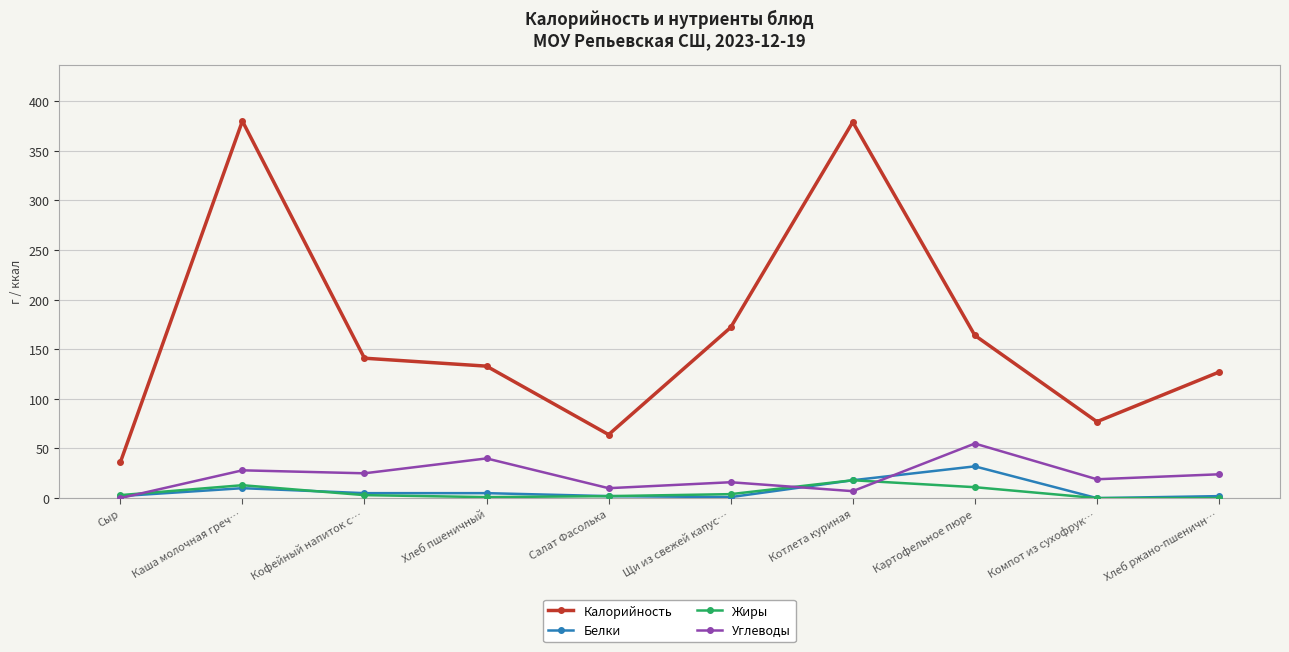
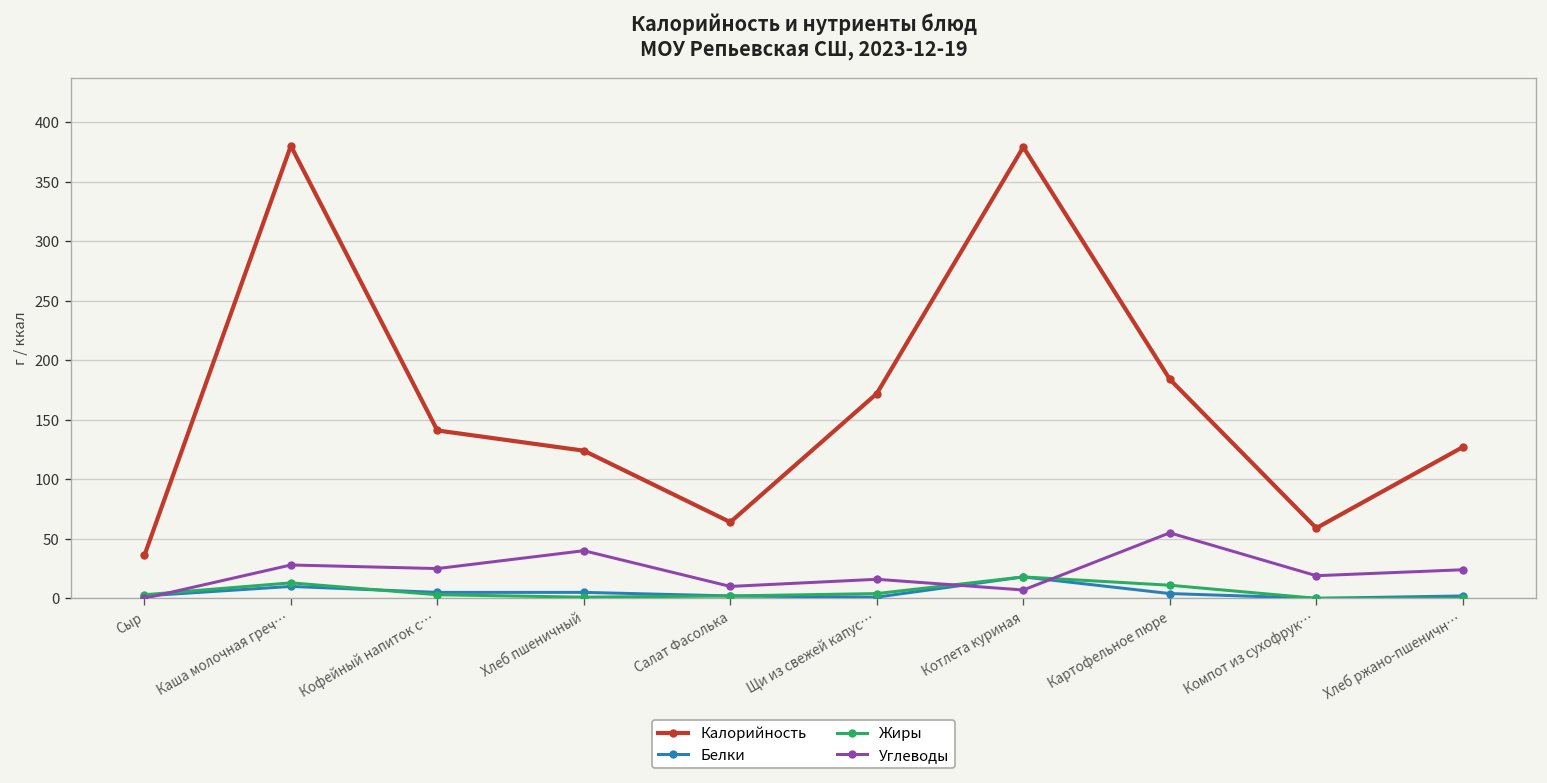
  {
    "Калорийность": {
      "Сыр": 40,
      "Каша молочная греч…": 380,
      "Кофейный напиток с…": 140,
-     "Хлеб пшеничный": 130,
+     "Хлеб пшеничный": 120,
      "Салат Фасолька": 60,
      "Щи из свежей капус…": 170,
      "Котлета куриная": 380,
-     "Картофельное пюре": 160,
-     "Компот из сухофрук…": 80,
+     "Картофельное пюре": 180,
+     "Компот из сухофрук…": 60,
      "Хлеб ржано-пшеничн…": 130
    },
    "Белки": {
      "Каша молочная греч…": 10,
      "Хлеб пшеничный": 10,
      "Щи из свежей капус…": 0,
-     "Картофельное пюре": 30
+     "Картофельное пюре": 0
    },
    "Жиры": {
      "Каша молочная греч…": 10,
      "Хлеб пшеничный": 0,
      "Щи из свежей капус…": 0,
      "Картофельное пюре": 10
    },
    "Углеводы": {
      "Каша молочная греч…": 30,
      "Кофейный напиток с…": 30,
      "Хлеб пшеничный": 40,
      "Салат Фасолька": 10,
      "Щи из свежей капус…": 20,
      "Котлета куриная": 10,
      "Картофельное пюре": 60,
      "Компот из сухофрук…": 20,
      "Хлеб ржано-пшеничн…": 20
    }
  }
